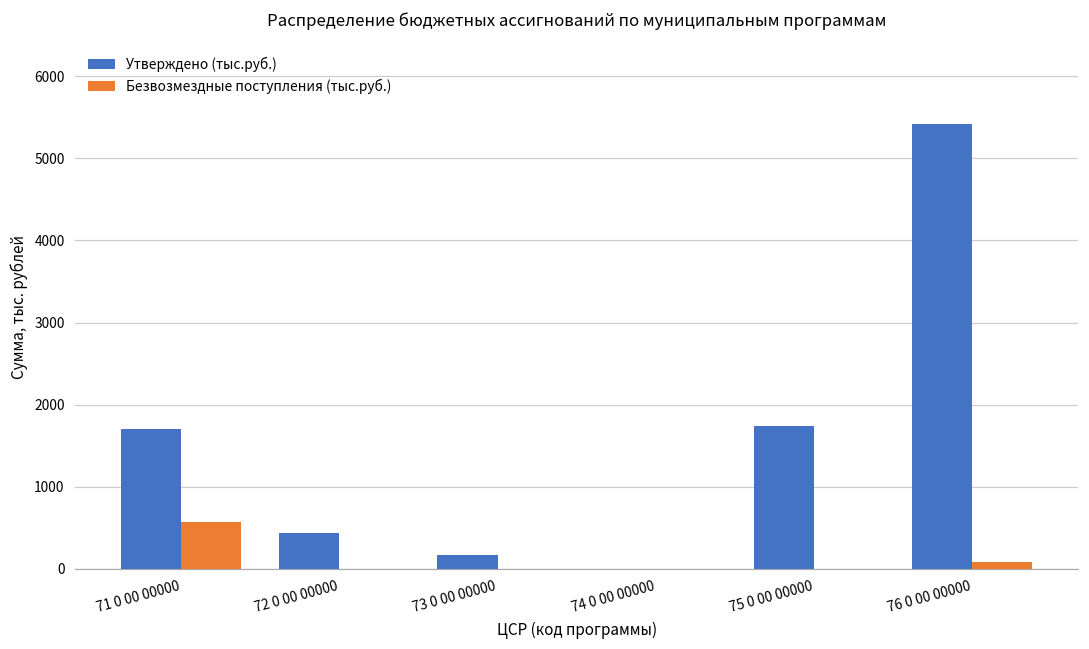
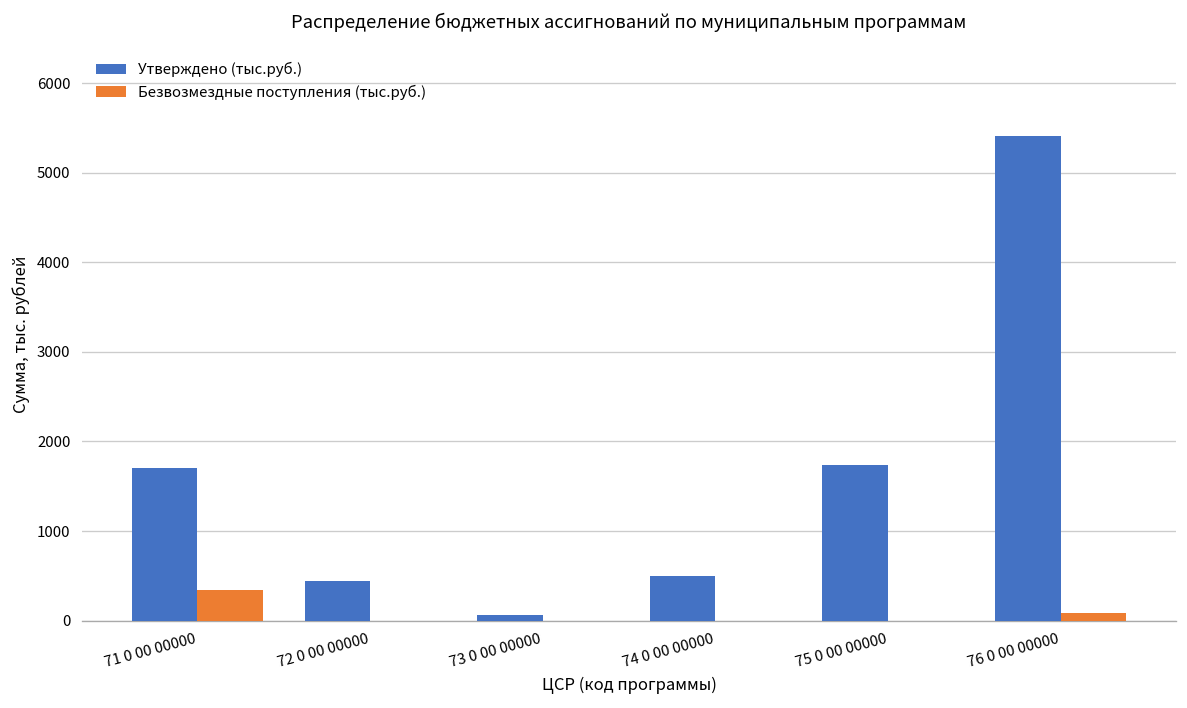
  {
    "Утверждено (тыс.руб.)": {
      "71 0 00 00000": 1700,
      "72 0 00 00000": 400,
-     "73 0 00 00000": 200,
-     "74 0 00 00000": 0,
+     "73 0 00 00000": 100,
+     "74 0 00 00000": 500,
      "75 0 00 00000": 1700,
      "76 0 00 00000": 5400
    },
    "Безвозмездные поступления (тыс.руб.)": {
-     "71 0 00 00000": 600,
+     "71 0 00 00000": 300,
      "72 0 00 00000": 0,
      "73 0 00 00000": 0,
      "74 0 00 00000": 0,
      "75 0 00 00000": 0,
      "76 0 00 00000": 100
    }
  }
